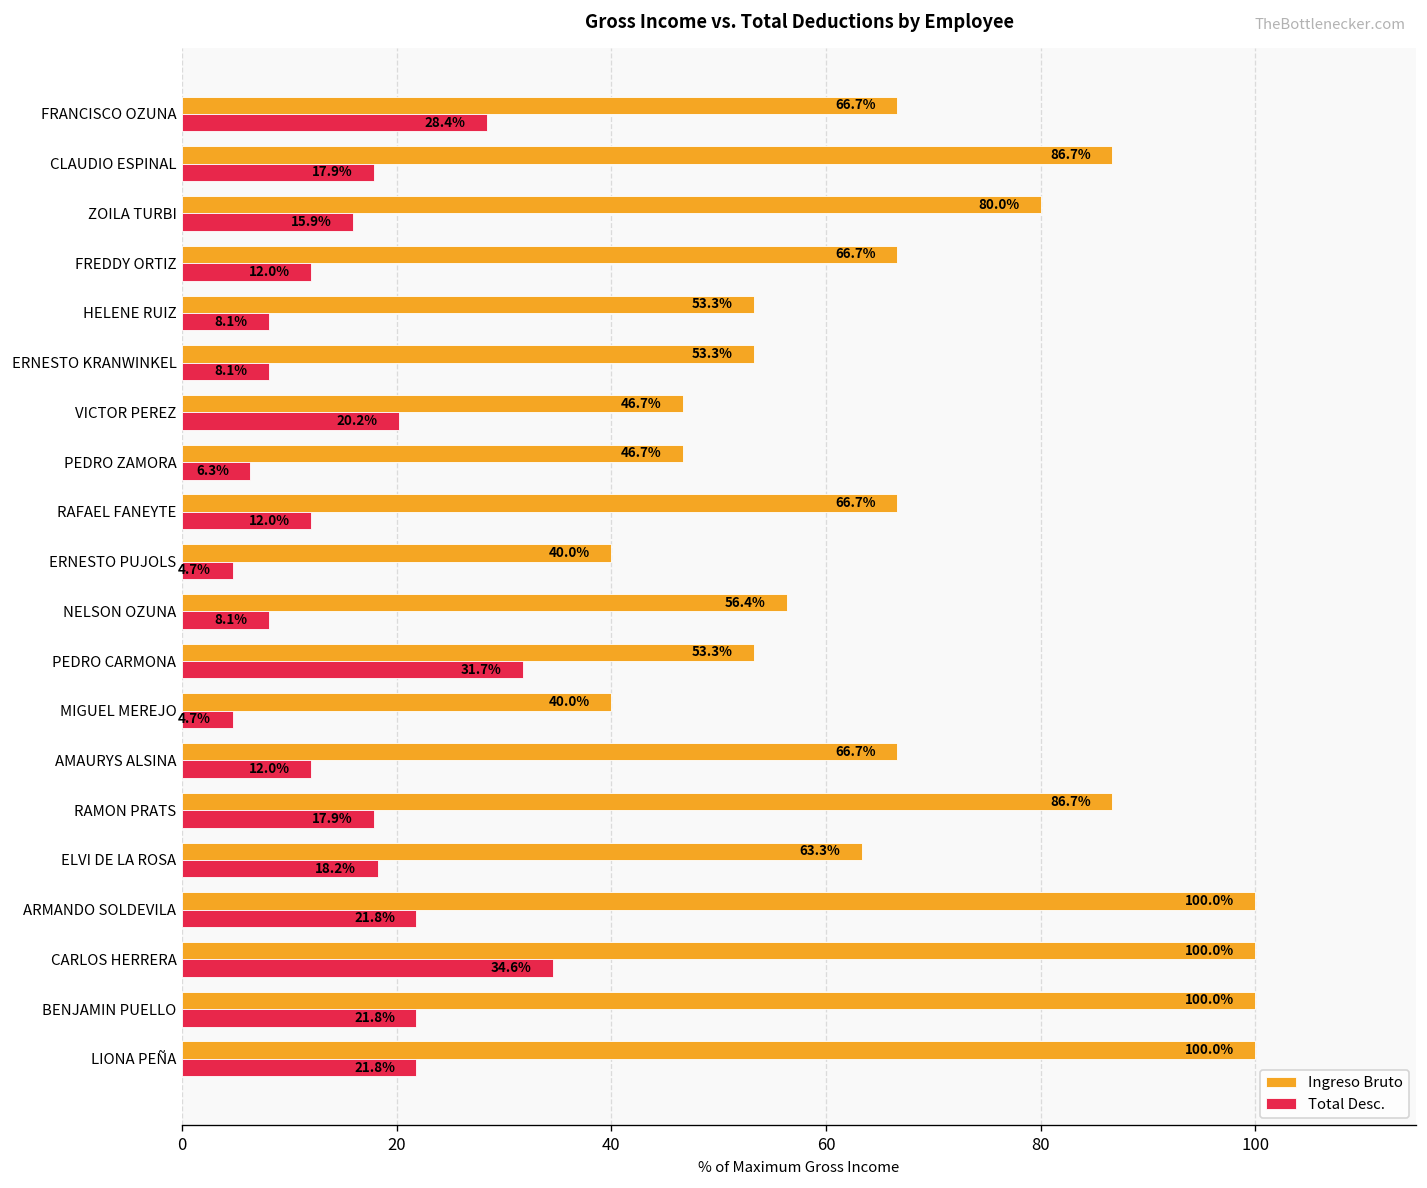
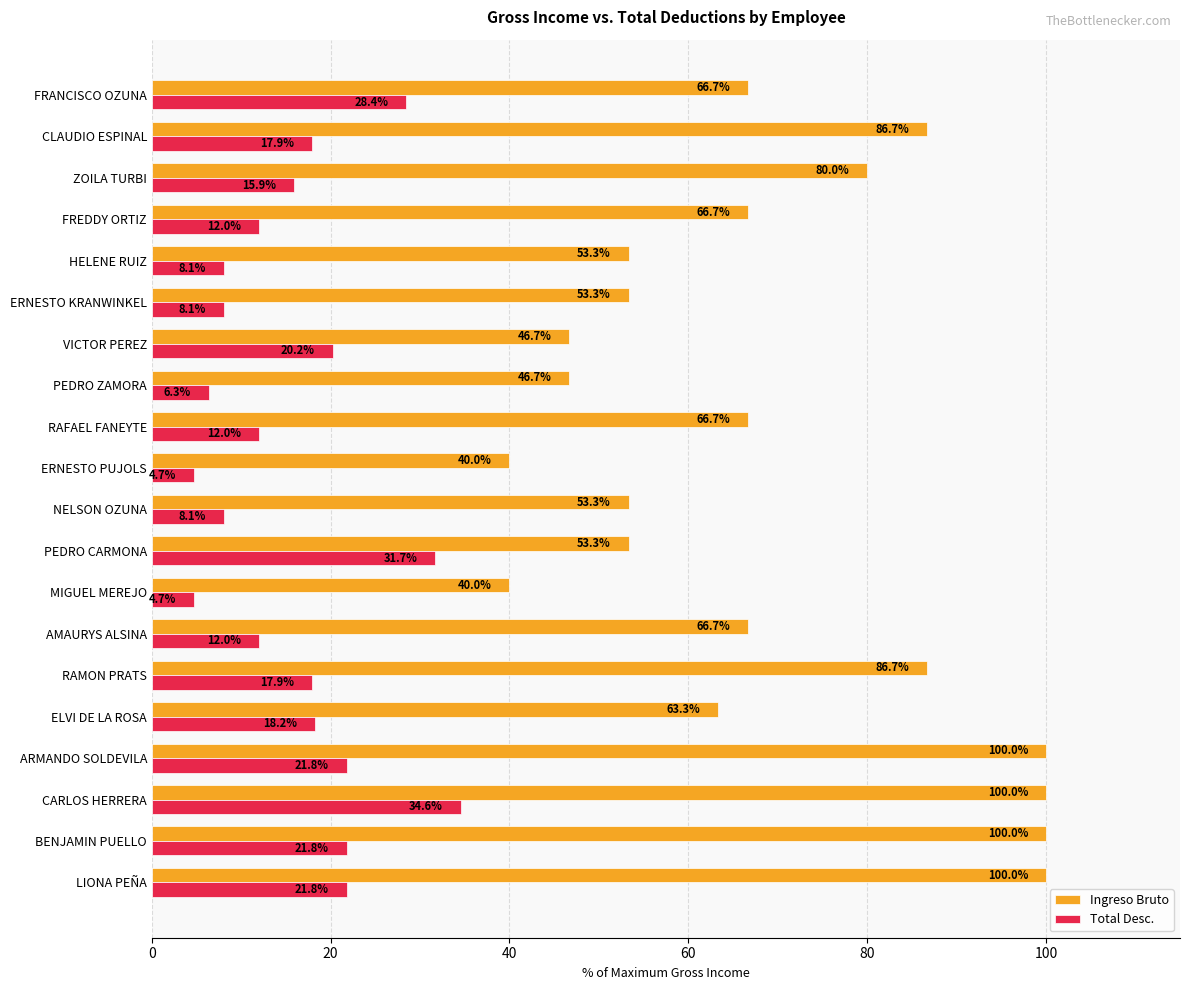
  {
    "Ingreso Bruto": {
      "FRANCISCO OZUNA": "66.7%",
      "CLAUDIO ESPINAL": "86.7%",
      "ZOILA TURBI": "80.0%",
      "FREDDY ORTIZ": "66.7%",
      "HELENE RUIZ": "53.3%",
      "ERNESTO KRANWINKEL": "53.3%",
      "VICTOR PEREZ": "46.7%",
      "PEDRO ZAMORA": "46.7%",
      "RAFAEL FANEYTE": "66.7%",
      "ERNESTO PUJOLS": "40.0%",
-     "NELSON OZUNA": "56.4%",
+     "NELSON OZUNA": "53.3%",
      "PEDRO CARMONA": "53.3%",
      "MIGUEL MEREJO": "40.0%",
      "AMAURYS ALSINA": "66.7%",
      "RAMON PRATS": "86.7%",
      "ELVI DE LA ROSA": "63.3%",
      "ARMANDO SOLDEVILA": "100.0%",
      "CARLOS HERRERA": "100.0%",
      "BENJAMIN PUELLO": "100.0%",
      "LIONA PEÑA": "100.0%"
    },
    "Total Desc.": {
      "FRANCISCO OZUNA": "28.4%",
      "CLAUDIO ESPINAL": "17.9%",
      "ZOILA TURBI": "15.9%",
      "FREDDY ORTIZ": "12.0%",
      "HELENE RUIZ": "8.1%",
      "ERNESTO KRANWINKEL": "8.1%",
      "VICTOR PEREZ": "20.2%",
      "PEDRO ZAMORA": "6.3%",
      "RAFAEL FANEYTE": "12.0%",
      "ERNESTO PUJOLS": "4.7%",
      "NELSON OZUNA": "8.1%",
      "PEDRO CARMONA": "31.7%",
      "MIGUEL MEREJO": "4.7%",
      "AMAURYS ALSINA": "12.0%",
      "RAMON PRATS": "17.9%",
      "ELVI DE LA ROSA": "18.2%",
      "ARMANDO SOLDEVILA": "21.8%",
      "CARLOS HERRERA": "34.6%",
      "BENJAMIN PUELLO": "21.8%",
      "LIONA PEÑA": "21.8%"
    }
  }
